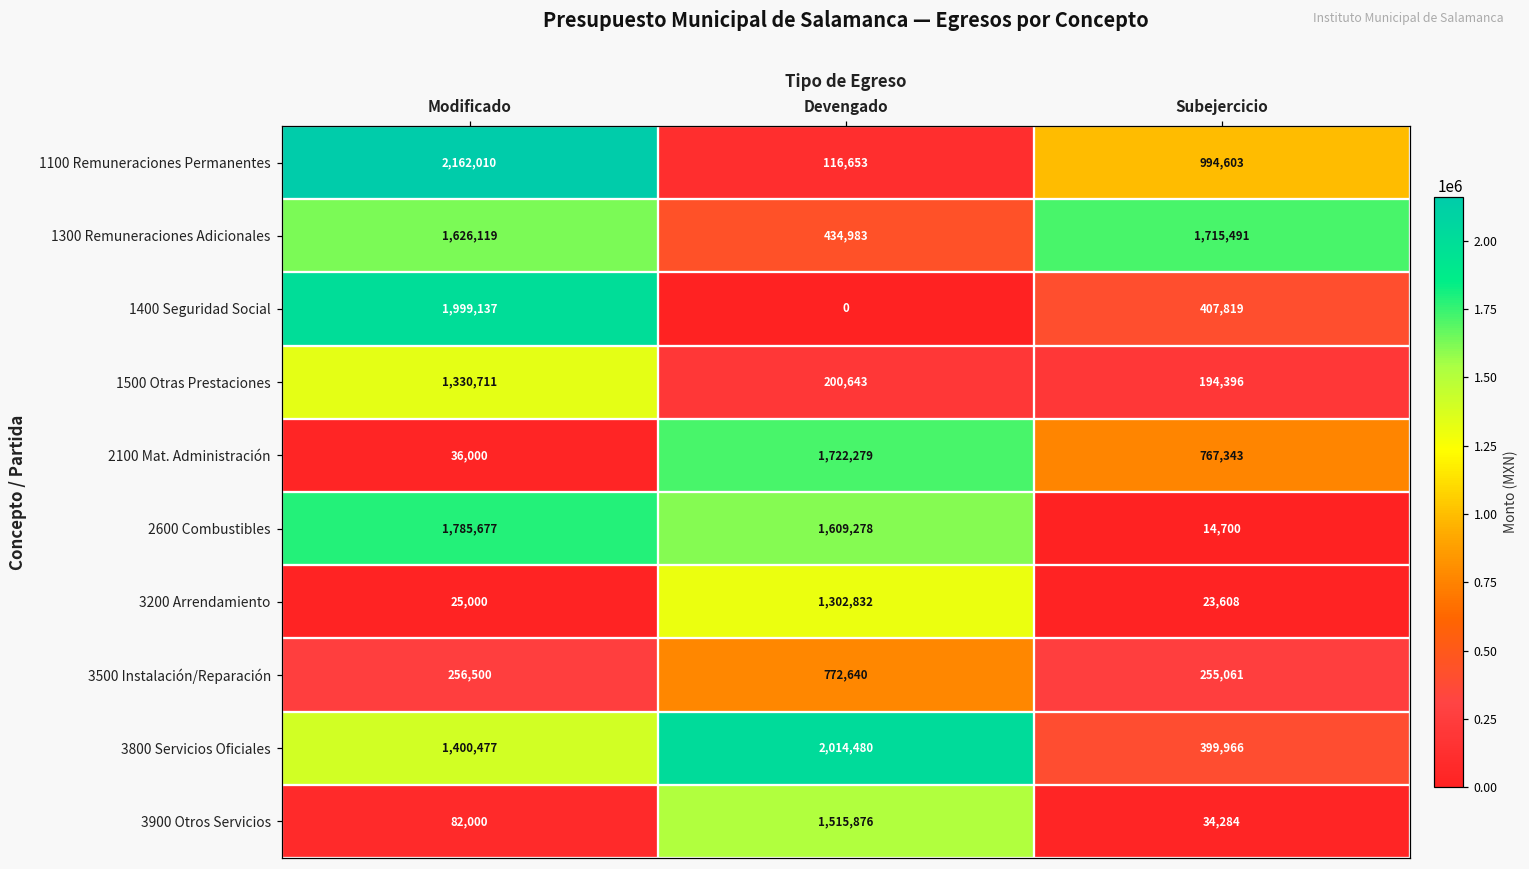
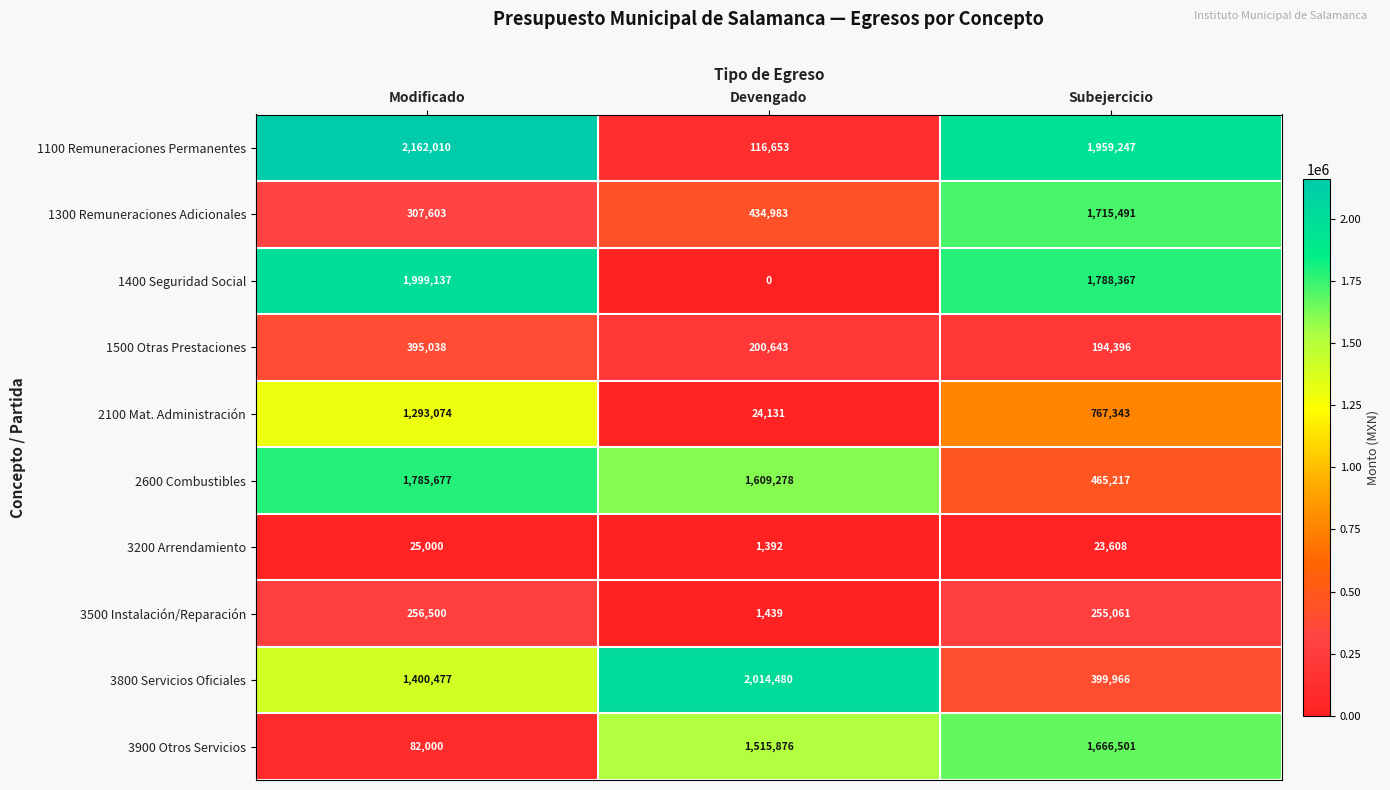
  {
    "1100 Remuneraciones Permanentes": {
      "Modificado": "2,162,010",
      "Devengado": "116,653",
-     "Subejercicio": "994,603"
+     "Subejercicio": "1,959,247"
    },
    "1300 Remuneraciones Adicionales": {
-     "Modificado": "1,626,119",
+     "Modificado": "307,603",
      "Devengado": "434,983",
      "Subejercicio": "1,715,491"
    },
    "1400 Seguridad Social": {
      "Modificado": "1,999,137",
      "Devengado": "0",
-     "Subejercicio": "407,819"
+     "Subejercicio": "1,788,367"
    },
    "1500 Otras Prestaciones": {
-     "Modificado": "1,330,711",
+     "Modificado": "395,038",
      "Devengado": "200,643",
      "Subejercicio": "194,396"
    },
    "2100 Mat. Administración": {
-     "Modificado": "36,000",
-     "Devengado": "1,722,279",
+     "Modificado": "1,293,074",
+     "Devengado": "24,131",
      "Subejercicio": "767,343"
    },
    "2600 Combustibles": {
      "Modificado": "1,785,677",
      "Devengado": "1,609,278",
-     "Subejercicio": "14,700"
+     "Subejercicio": "465,217"
    },
    "3200 Arrendamiento": {
      "Modificado": "25,000",
-     "Devengado": "1,302,832",
+     "Devengado": "1,392",
      "Subejercicio": "23,608"
    },
    "3500 Instalación/Reparación": {
      "Modificado": "256,500",
-     "Devengado": "772,640",
+     "Devengado": "1,439",
      "Subejercicio": "255,061"
    },
    "3800 Servicios Oficiales": {
      "Modificado": "1,400,477",
      "Devengado": "2,014,480",
      "Subejercicio": "399,966"
    },
    "3900 Otros Servicios": {
      "Modificado": "82,000",
      "Devengado": "1,515,876",
-     "Subejercicio": "34,284"
+     "Subejercicio": "1,666,501"
    }
  }
